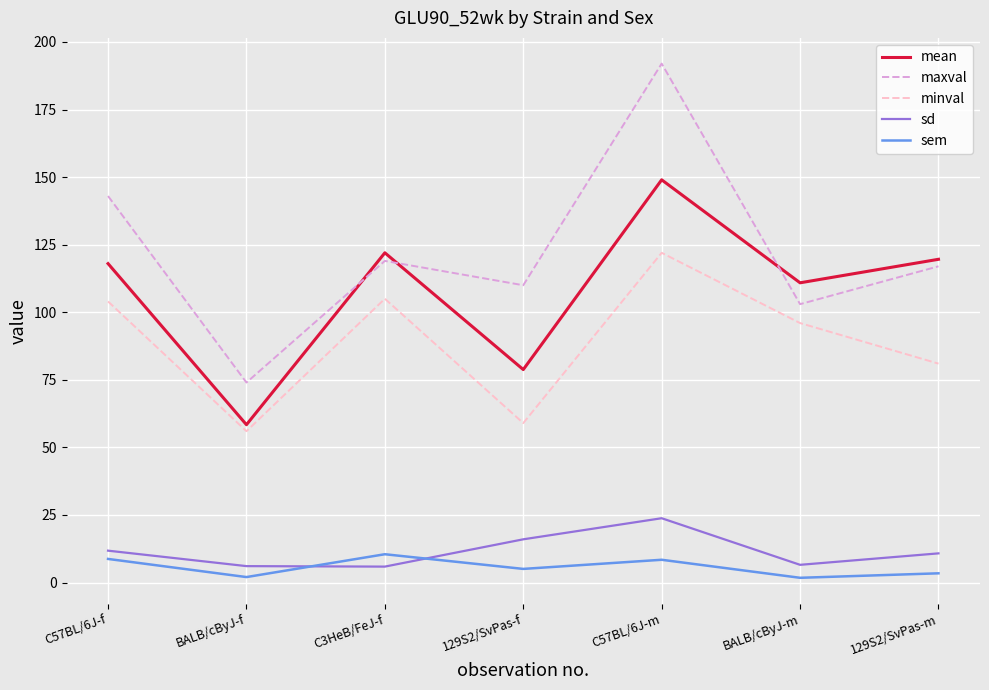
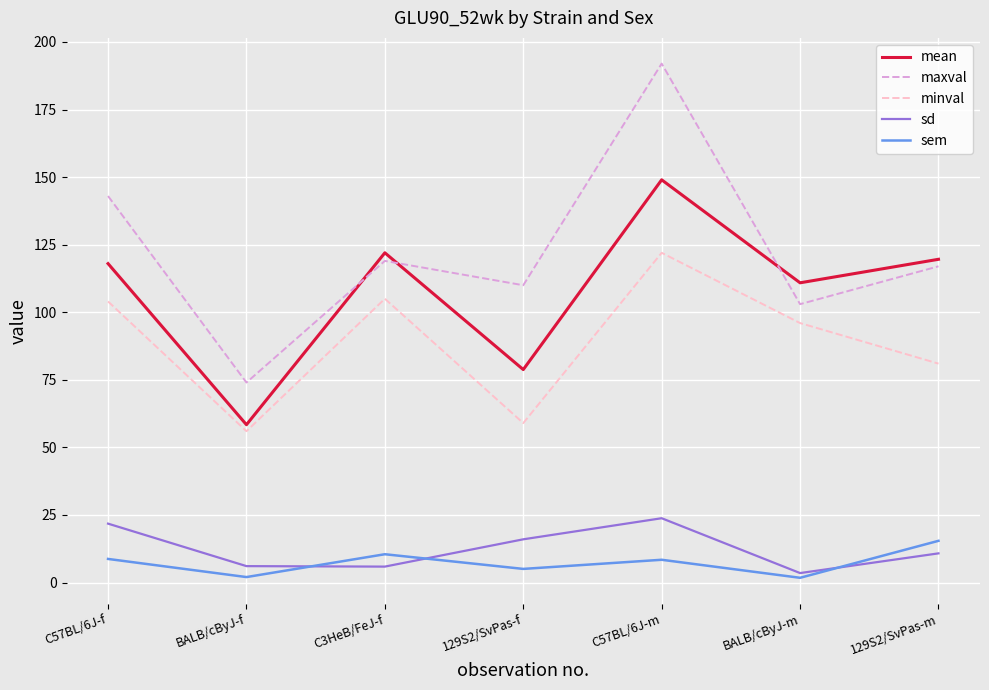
  {
    "mean": {
      "C57BL/6J-f": 118,
      "BALB/cByJ-f": 58,
      "C3HeB/FeJ-f": 122,
      "129S2/SvPas-f": 79,
      "C57BL/6J-m": 149,
      "BALB/cByJ-m": 111,
      "129S2/SvPas-m": 120
    },
    "sd": {
-     "C57BL/6J-f": 12,
+     "C57BL/6J-f": 22,
      "BALB/cByJ-f": 6,
      "C3HeB/FeJ-f": 6,
      "129S2/SvPas-f": 16,
      "C57BL/6J-m": 24,
-     "BALB/cByJ-m": 7,
+     "BALB/cByJ-m": 4,
      "129S2/SvPas-m": 11
    },
    "sem": {
      "C57BL/6J-f": 9,
      "BALB/cByJ-f": 2,
      "C3HeB/FeJ-f": 10,
      "129S2/SvPas-f": 5,
      "C57BL/6J-m": 8,
      "BALB/cByJ-m": 2,
-     "129S2/SvPas-m": 3
+     "129S2/SvPas-m": 15
    }
  }
